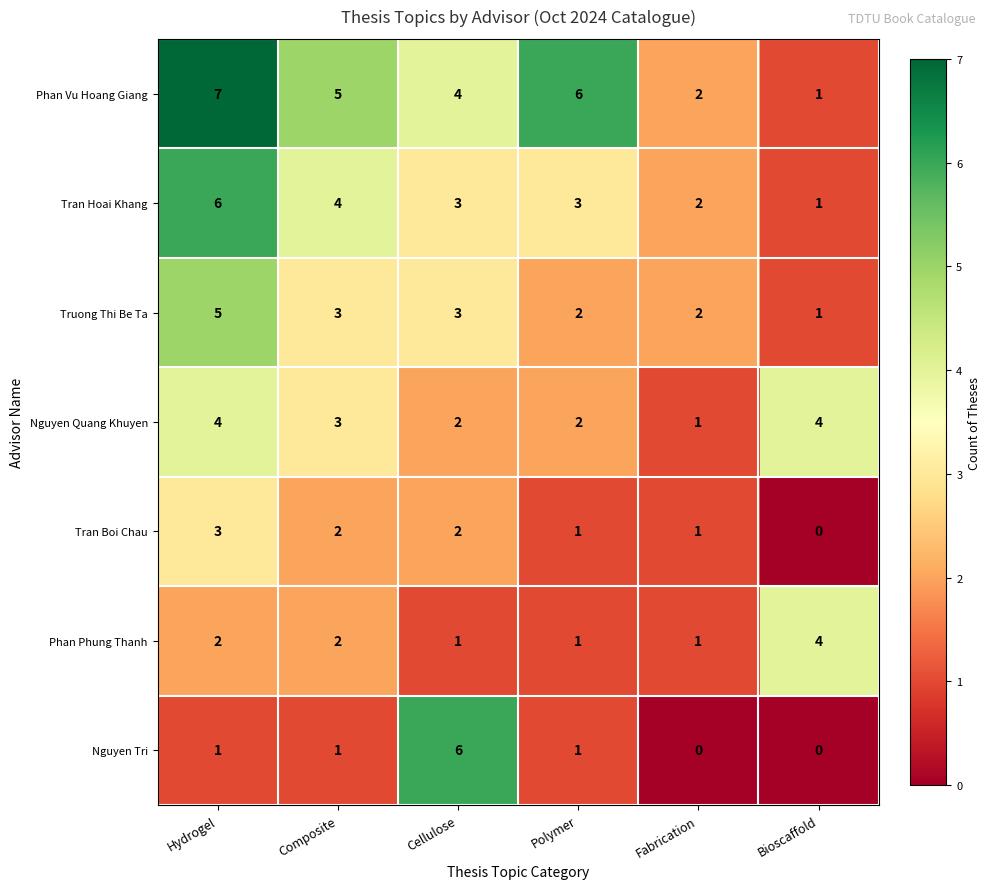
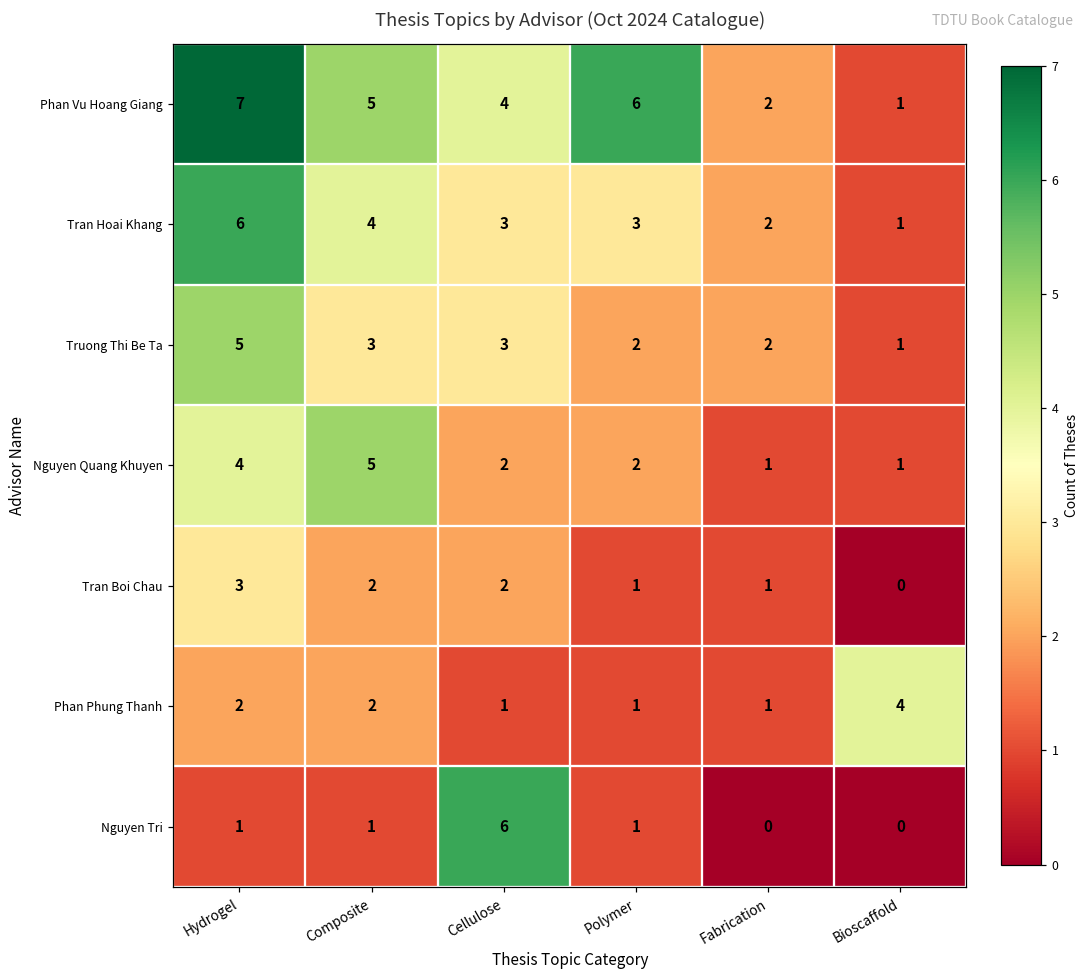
  {
    "Phan Vu Hoang Giang": {
      "Hydrogel": 7,
      "Composite": 5,
      "Cellulose": 4,
      "Polymer": 6,
      "Fabrication": 2,
      "Bioscaffold": 1
    },
    "Tran Hoai Khang": {
      "Hydrogel": 6,
      "Composite": 4,
      "Cellulose": 3,
      "Polymer": 3,
      "Fabrication": 2,
      "Bioscaffold": 1
    },
    "Truong Thi Be Ta": {
      "Hydrogel": 5,
      "Composite": 3,
      "Cellulose": 3,
      "Polymer": 2,
      "Fabrication": 2,
      "Bioscaffold": 1
    },
    "Nguyen Quang Khuyen": {
      "Hydrogel": 4,
-     "Composite": 3,
+     "Composite": 5,
      "Cellulose": 2,
      "Polymer": 2,
      "Fabrication": 1,
-     "Bioscaffold": 4
+     "Bioscaffold": 1
    },
    "Tran Boi Chau": {
      "Hydrogel": 3,
      "Composite": 2,
      "Cellulose": 2,
      "Polymer": 1,
      "Fabrication": 1,
      "Bioscaffold": 0
    },
    "Phan Phung Thanh": {
      "Hydrogel": 2,
      "Composite": 2,
      "Cellulose": 1,
      "Polymer": 1,
      "Fabrication": 1,
      "Bioscaffold": 4
    },
    "Nguyen Tri": {
      "Hydrogel": 1,
      "Composite": 1,
      "Cellulose": 6,
      "Polymer": 1,
      "Fabrication": 0,
      "Bioscaffold": 0
    }
  }
